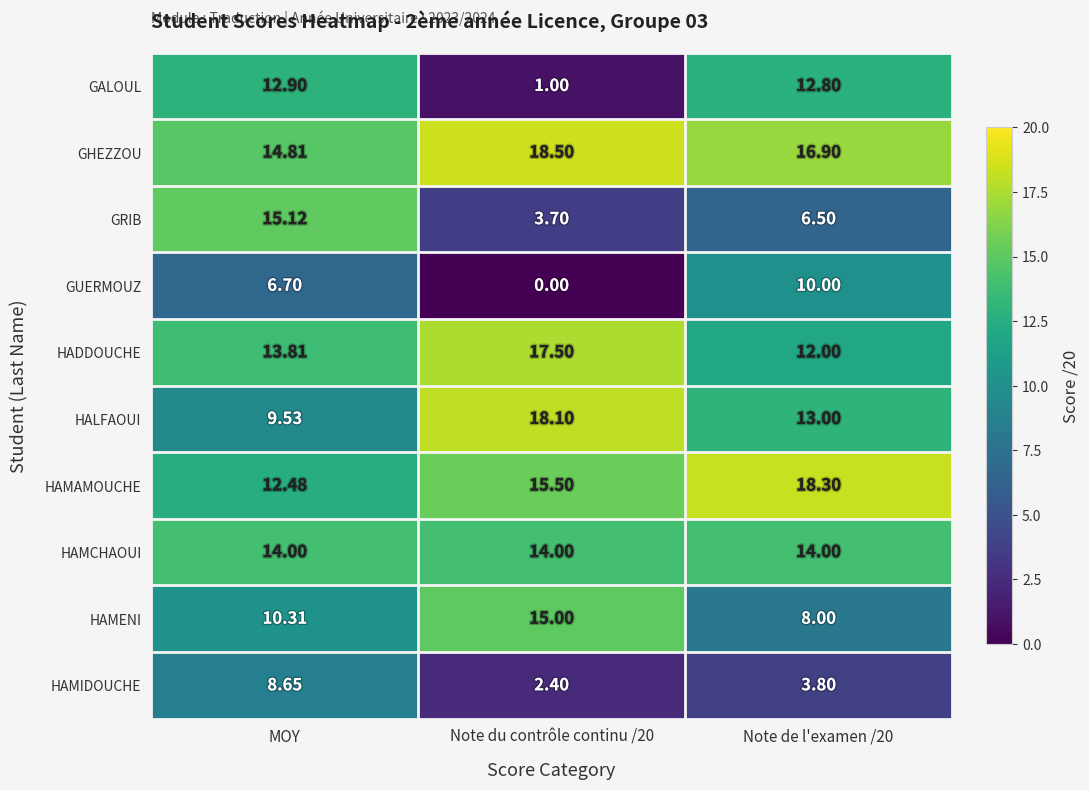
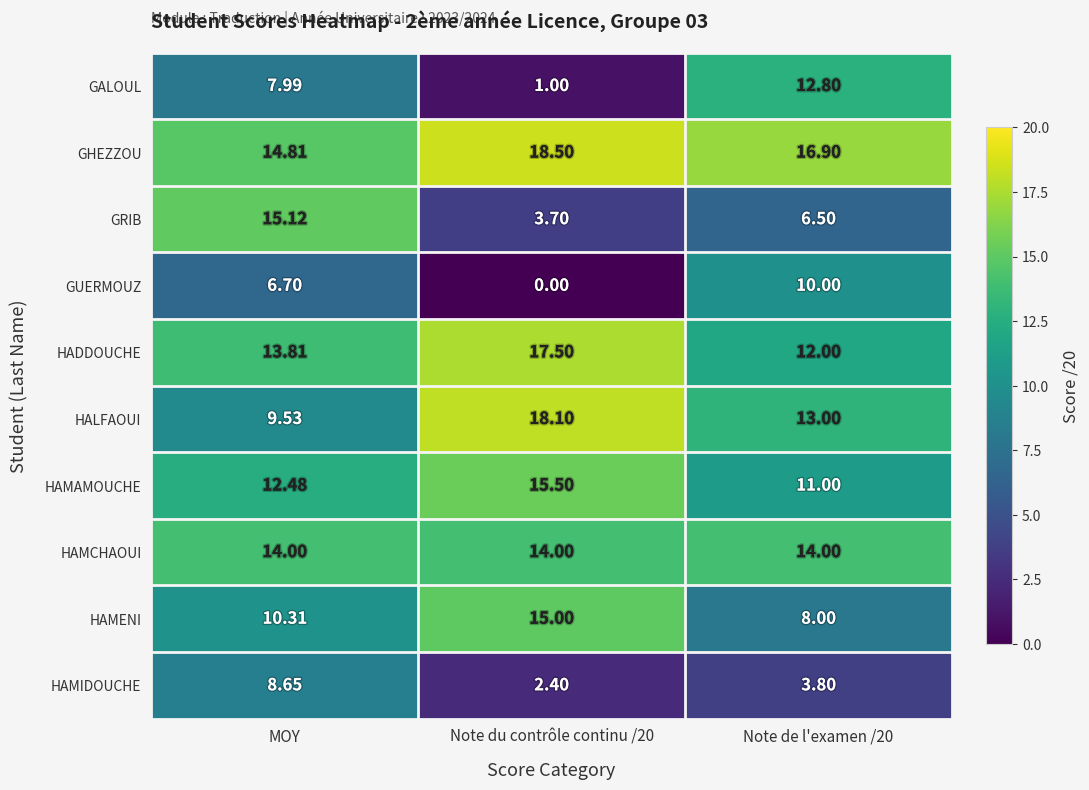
  {
    "GALOUL": {
-     "MOY": 12.90,
+     "MOY": 7.99,
      "Note du contrôle continu /20": 1.00,
      "Note de l'examen /20": 12.80
    },
    "GHEZZOU": {
      "MOY": 14.81,
      "Note du contrôle continu /20": 18.50,
      "Note de l'examen /20": 16.90
    },
    "GRIB": {
      "MOY": 15.12,
      "Note du contrôle continu /20": 3.70,
      "Note de l'examen /20": 6.50
    },
    "GUERMOUZ": {
      "MOY": 6.70,
      "Note du contrôle continu /20": 0.00,
      "Note de l'examen /20": 10.00
    },
    "HADDOUCHE": {
      "MOY": 13.81,
      "Note du contrôle continu /20": 17.50,
      "Note de l'examen /20": 12.00
    },
    "HALFAOUI": {
      "MOY": 9.53,
      "Note du contrôle continu /20": 18.10,
      "Note de l'examen /20": 13.00
    },
    "HAMAMOUCHE": {
      "MOY": 12.48,
      "Note du contrôle continu /20": 15.50,
-     "Note de l'examen /20": 18.30
+     "Note de l'examen /20": 11.00
    },
    "HAMCHAOUI": {
      "MOY": 14.00,
      "Note du contrôle continu /20": 14.00,
      "Note de l'examen /20": 14.00
    },
    "HAMENI": {
      "MOY": 10.31,
      "Note du contrôle continu /20": 15.00,
      "Note de l'examen /20": 8.00
    },
    "HAMIDOUCHE": {
      "MOY": 8.65,
      "Note du contrôle continu /20": 2.40,
      "Note de l'examen /20": 3.80
    }
  }
